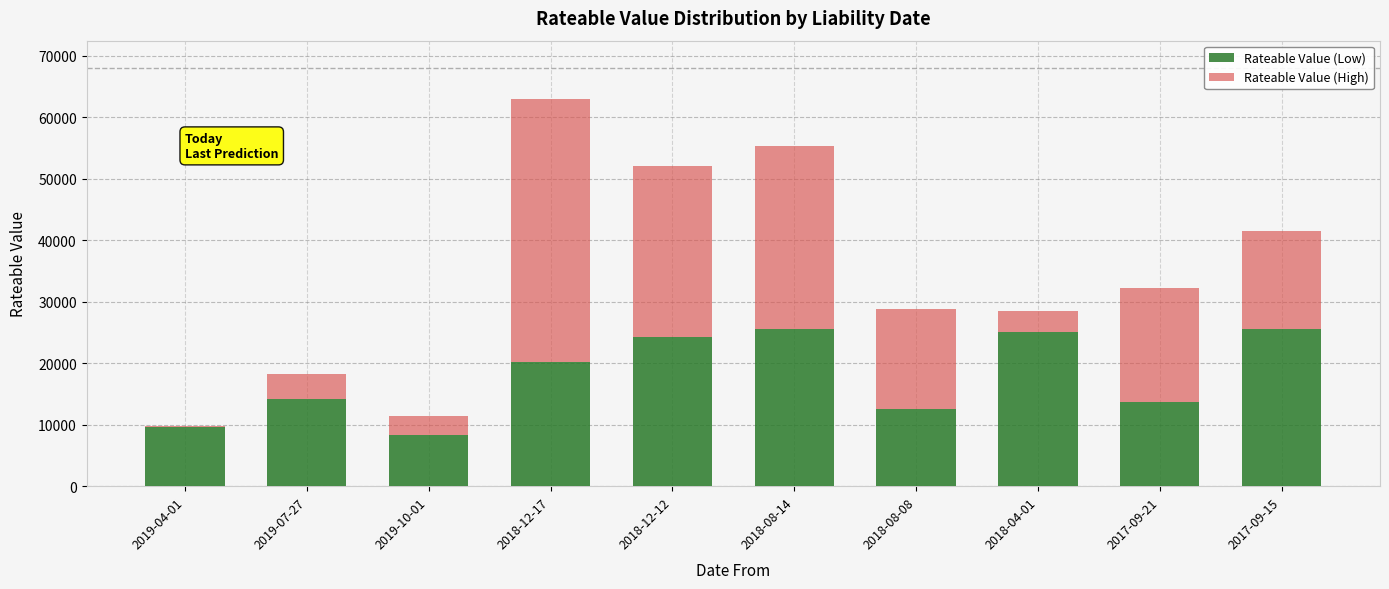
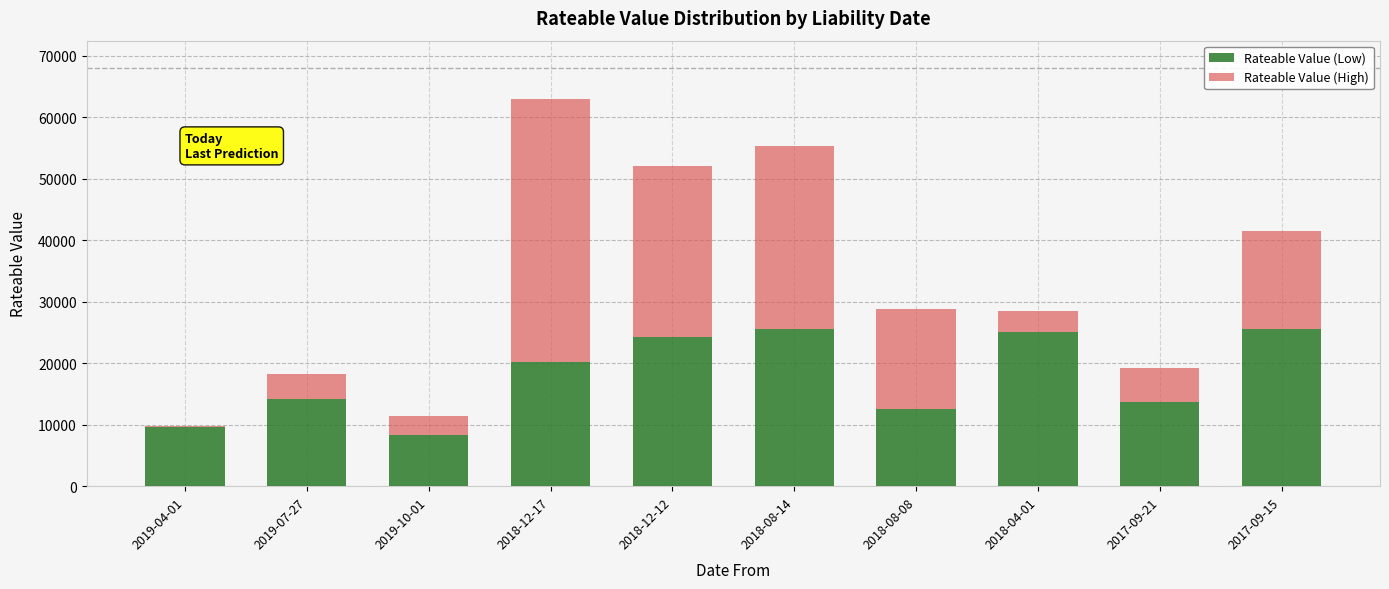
  {
    "Rateable Value (Low)": {
      "2019-04-01": 10000,
      "2019-07-27": 14000,
      "2019-10-01": 8000,
      "2018-12-17": 20000,
      "2018-12-12": 24000,
      "2018-08-14": 26000,
      "2018-08-08": 13000,
      "2018-04-01": 25000,
      "2017-09-21": 14000,
      "2017-09-15": 26000
    },
    "Rateable Value (High)": {
      "2019-07-27": 4000,
      "2019-10-01": 3000,
      "2018-12-17": 43000,
      "2018-12-12": 28000,
      "2018-08-14": 30000,
      "2018-08-08": 16000,
      "2018-04-01": 4000,
-     "2017-09-21": 19000,
+     "2017-09-21": 5000,
      "2017-09-15": 16000
    }
  }
